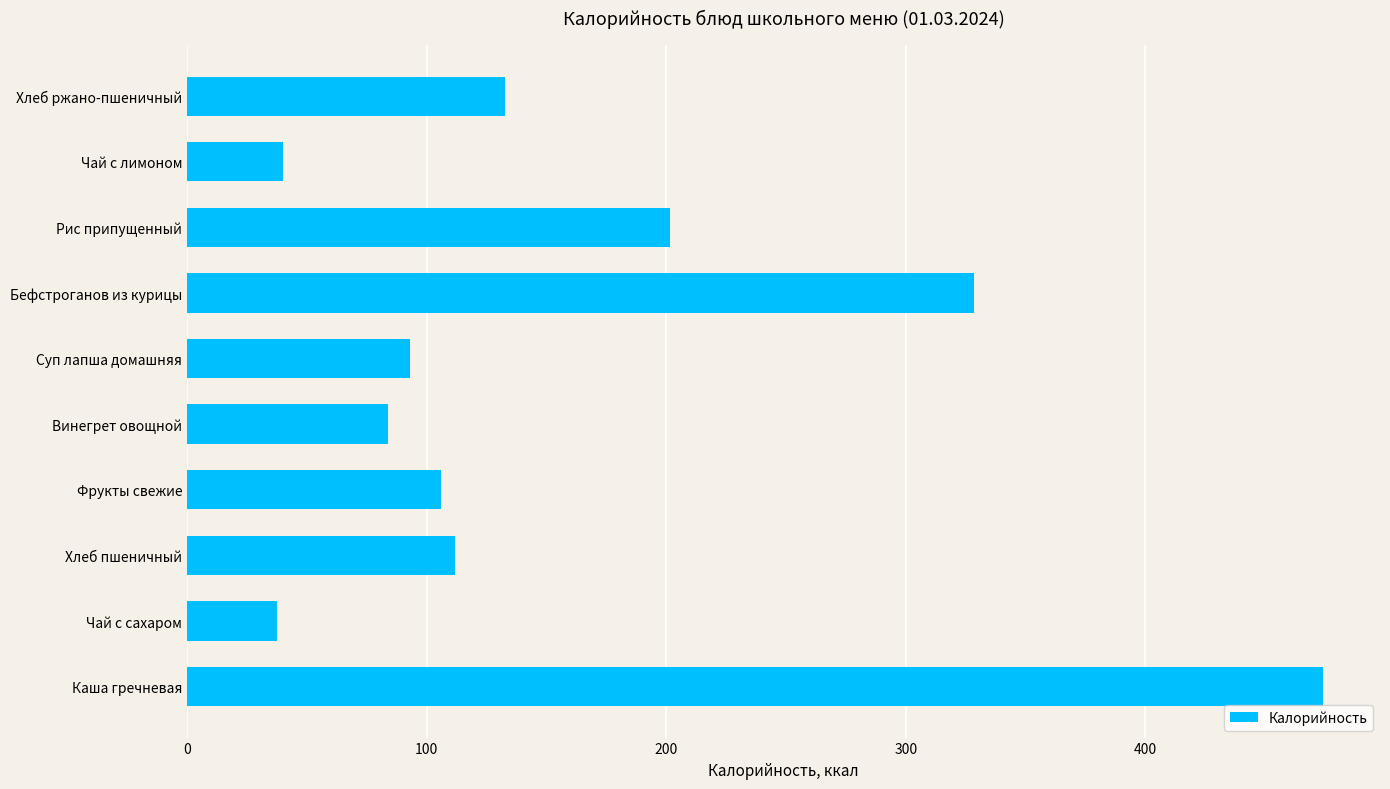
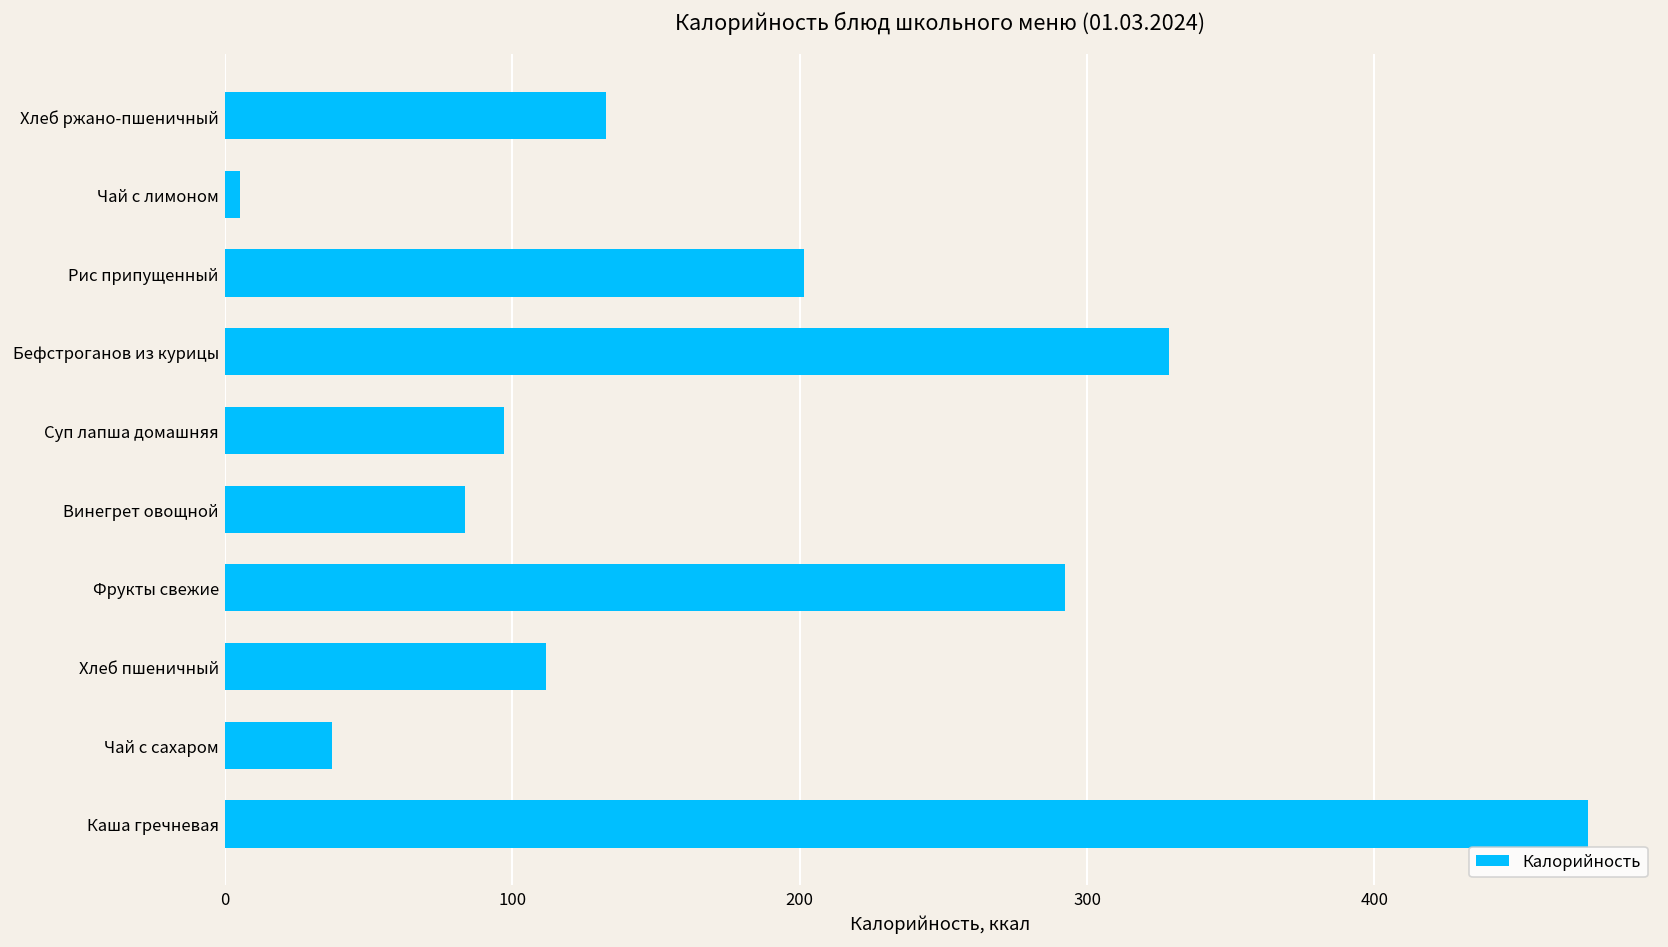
  {
    "Хлеб ржано-пшеничный": 133,
-   "Чай с лимоном": 40,
+   "Чай с лимоном": 5,
    "Рис припущенный": 202,
    "Бефстроганов из курицы": 329,
-   "Суп лапша домашняя": 93,
+   "Суп лапша домашняя": 97,
    "Винегрет овощной": 84,
-   "Фрукты свежие": 106,
+   "Фрукты свежие": 292,
    "Хлеб пшеничный": 112,
    "Чай с сахаром": 37,
    "Каша гречневая": 474
  }
